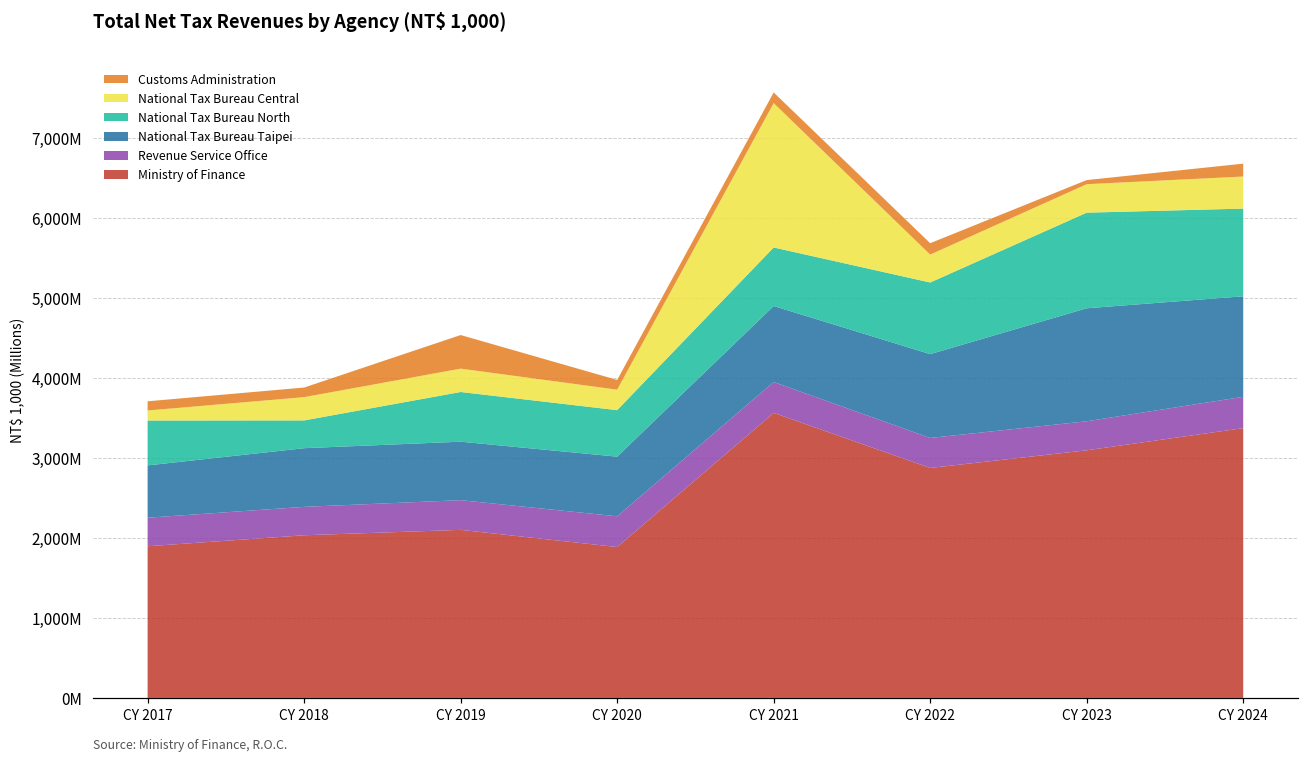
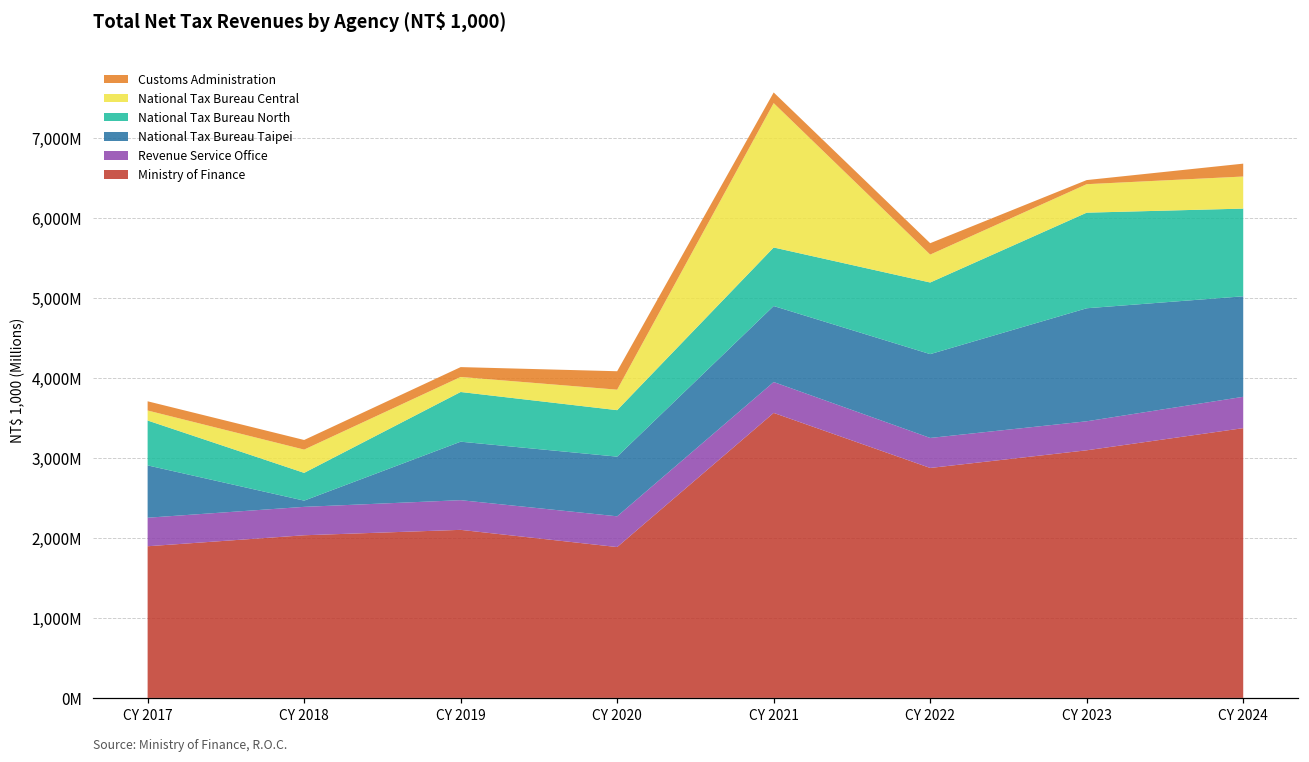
  {
    "Ministry of Finance": {
      "CY 2017": "1,900,000,000",
      "CY 2018": "2,000,000,000",
      "CY 2019": "2,100,000,000",
      "CY 2020": "1,900,000,000",
      "CY 2021": "3,600,000,000",
      "CY 2022": "2,900,000,000",
      "CY 2023": "3,100,000,000",
      "CY 2024": "3,400,000,000"
    },
    "Revenue Service Office": {
      "CY 2017": "400,000,000",
      "CY 2018": "400,000,000",
      "CY 2019": "400,000,000",
      "CY 2020": "400,000,000",
      "CY 2021": "400,000,000",
      "CY 2022": "400,000,000",
      "CY 2023": "400,000,000",
      "CY 2024": "400,000,000"
    },
    "National Tax Bureau Taipei": {
      "CY 2017": "700,000,000",
-     "CY 2018": "700,000,000",
+     "CY 2018": "100,000,000",
      "CY 2019": "700,000,000",
      "CY 2020": "700,000,000",
      "CY 2021": "900,000,000",
      "CY 2022": "1,000,000,000",
      "CY 2023": "1,400,000,000",
      "CY 2024": "1,300,000,000"
    },
    "National Tax Bureau North": {
      "CY 2017": "600,000,000",
      "CY 2018": "300,000,000",
      "CY 2019": "600,000,000",
      "CY 2020": "600,000,000",
      "CY 2021": "700,000,000",
      "CY 2022": "900,000,000",
      "CY 2023": "1,200,000,000",
      "CY 2024": "1,100,000,000"
    },
    "National Tax Bureau Central": {
      "CY 2017": "100,000,000",
      "CY 2018": "300,000,000",
-     "CY 2019": "300,000,000",
+     "CY 2019": "200,000,000",
      "CY 2020": "300,000,000",
      "CY 2021": "1,800,000,000",
      "CY 2022": "300,000,000",
      "CY 2023": "400,000,000",
      "CY 2024": "400,000,000"
    },
    "Customs Administration": {
      "CY 2017": "100,000,000",
      "CY 2018": "100,000,000",
-     "CY 2019": "400,000,000",
-     "CY 2020": "100,000,000",
+     "CY 2019": "100,000,000",
+     "CY 2020": "200,000,000",
      "CY 2021": "100,000,000",
      "CY 2022": "100,000,000",
      "CY 2023": "100,000,000",
      "CY 2024": "200,000,000"
    }
  }
